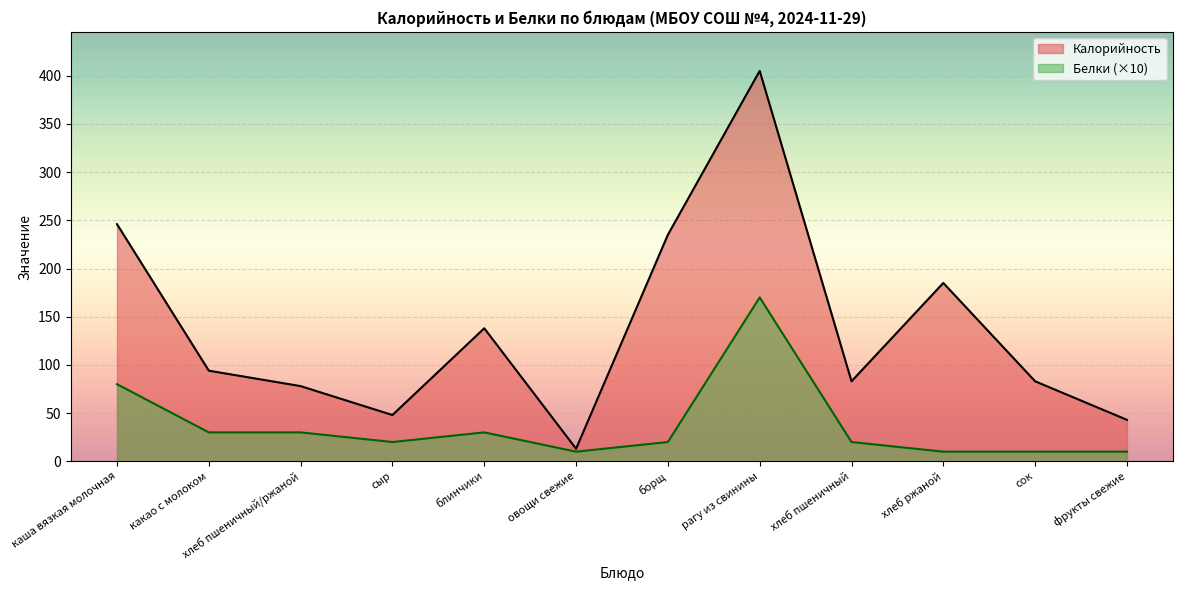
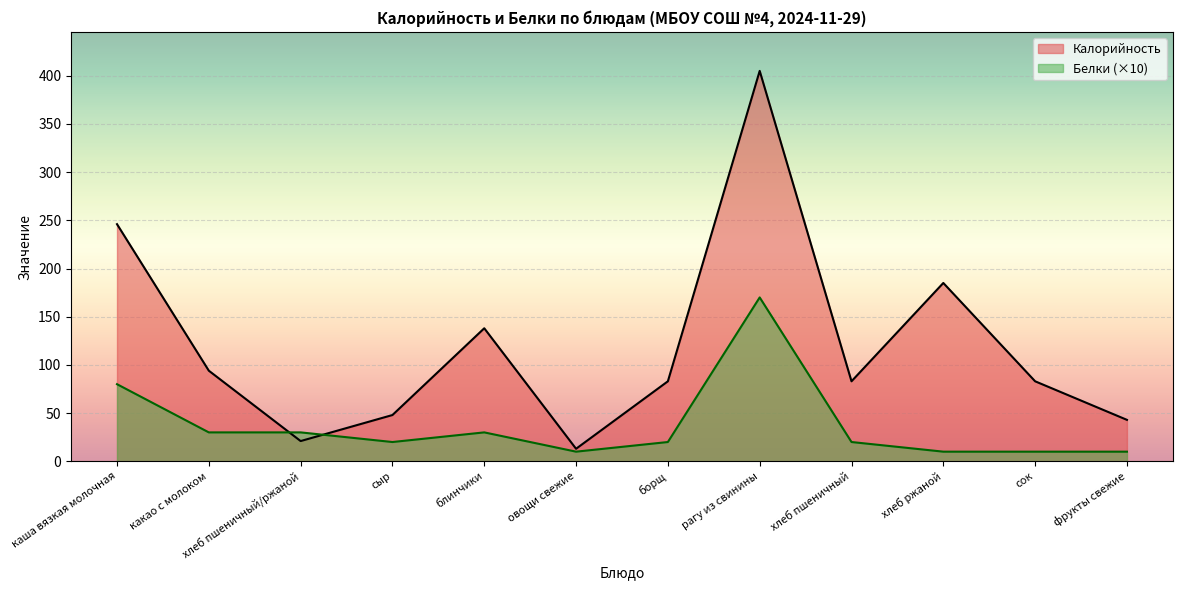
  {
    "Калорийность": {
      "каша вязкая молочная": 250,
      "какао с молоком": 90,
-     "хлеб пшеничный/ржаной": 80,
+     "хлеб пшеничный/ржаной": 20,
      "сыр": 50,
      "блинчики": 140,
      "овощи свежие": 10,
-     "борщ": 240,
+     "борщ": 80,
      "рагу из свинины": 410,
      "хлеб пшеничный": 80,
      "хлеб ржаной": 190,
      "сок": 80,
      "фрукты свежие": 40
    },
    "Белки (×10)": {
      "каша вязкая молочная": 80,
      "какао с молоком": 30,
      "хлеб пшеничный/ржаной": 30,
      "сыр": 20,
      "блинчики": 30,
      "овощи свежие": 10,
      "борщ": 20,
      "рагу из свинины": 170,
      "хлеб пшеничный": 20,
      "хлеб ржаной": 10,
      "сок": 10,
      "фрукты свежие": 10
    }
  }
